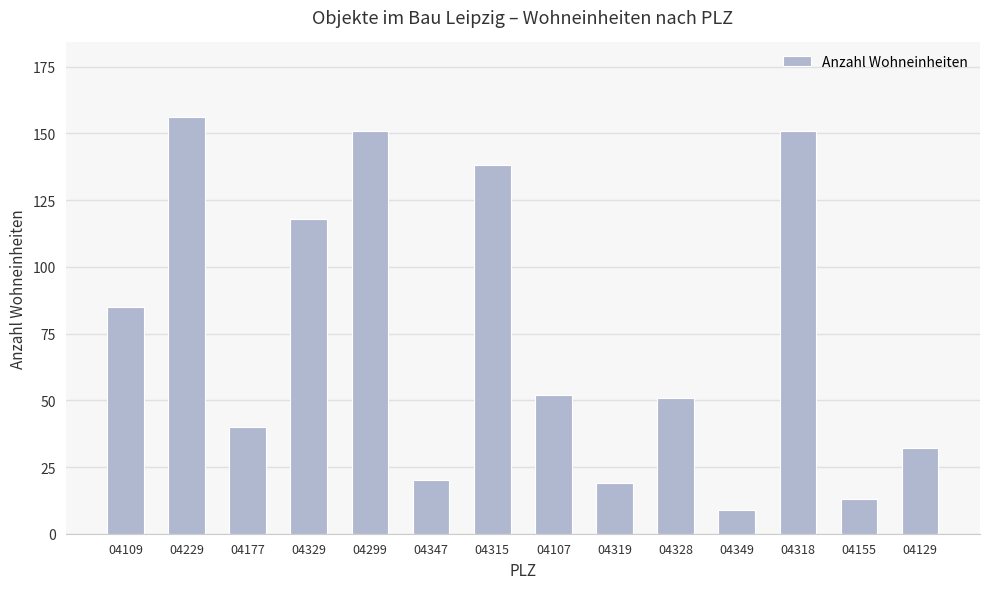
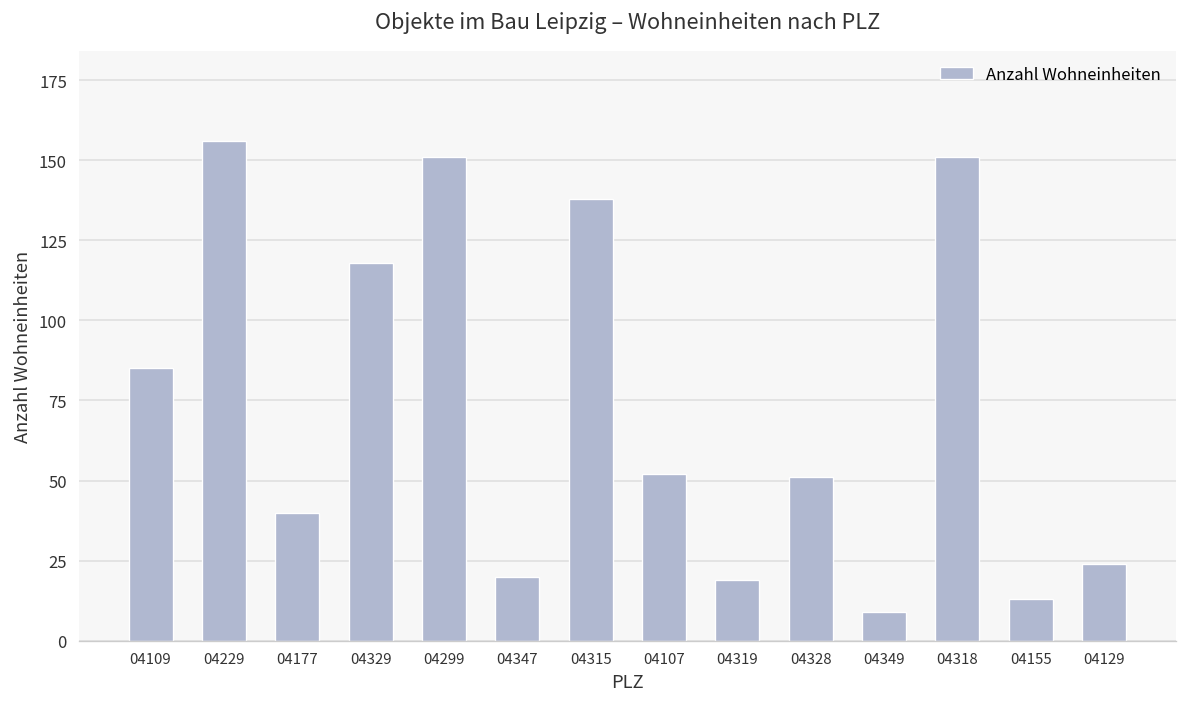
  {
    "04109": 85,
    "04229": 156,
    "04177": 40,
    "04329": 118,
    "04299": 151,
    "04347": 20,
    "04315": 138,
    "04107": 52,
    "04319": 19,
    "04328": 51,
    "04349": 9,
    "04318": 151,
    "04155": 13,
-   "04129": 32
+   "04129": 24
  }
